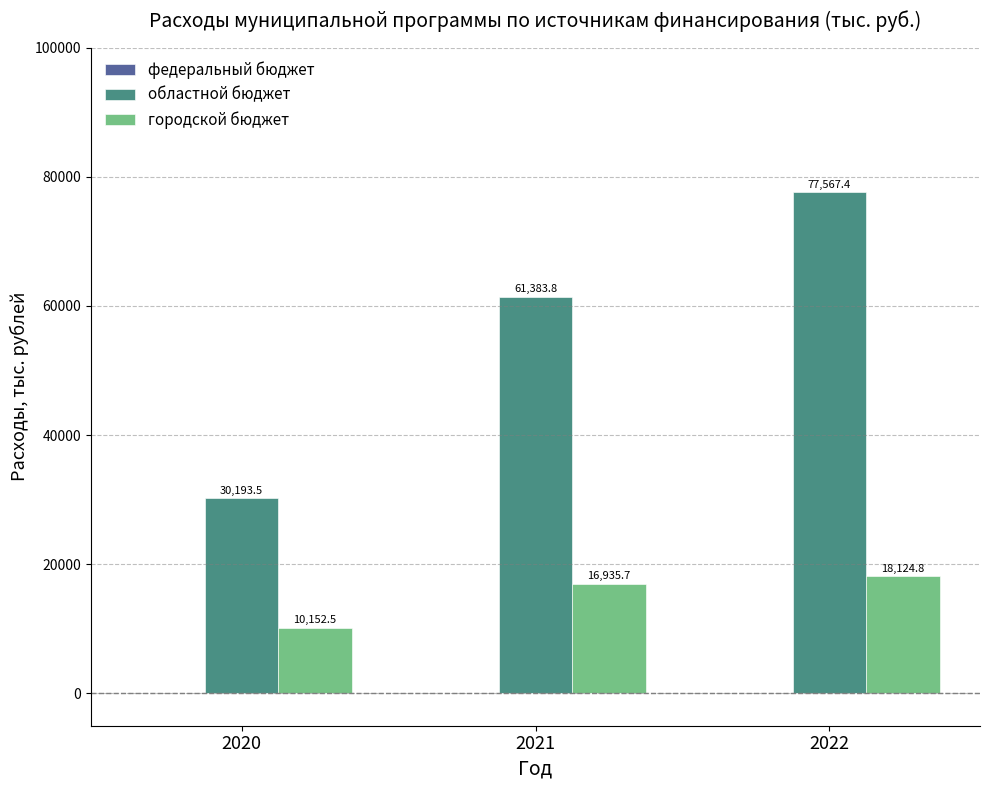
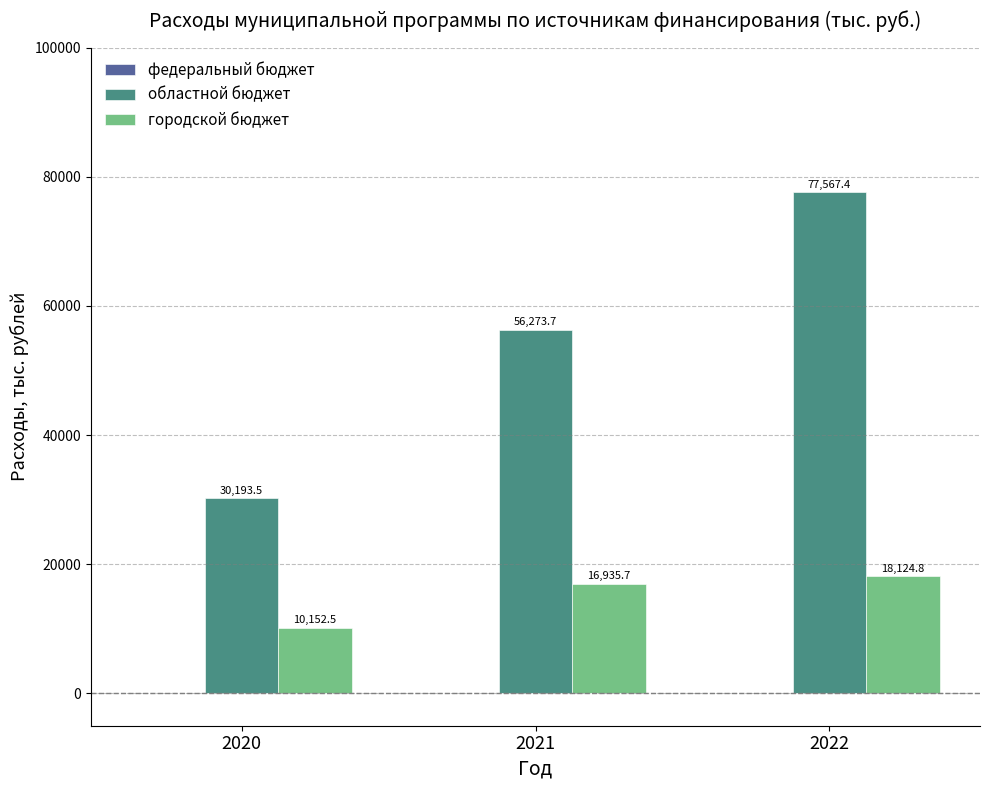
  {
    "федеральный бюджет": {
      "2020": "0",
      "2021": "0",
      "2022": "0"
    },
    "областной бюджет": {
      "2020": "30,193.5",
-     "2021": "61,383.8",
+     "2021": "56,273.7",
      "2022": "77,567.4"
    },
    "городской бюджет": {
      "2020": "10,152.5",
      "2021": "16,935.7",
      "2022": "18,124.8"
    }
  }
